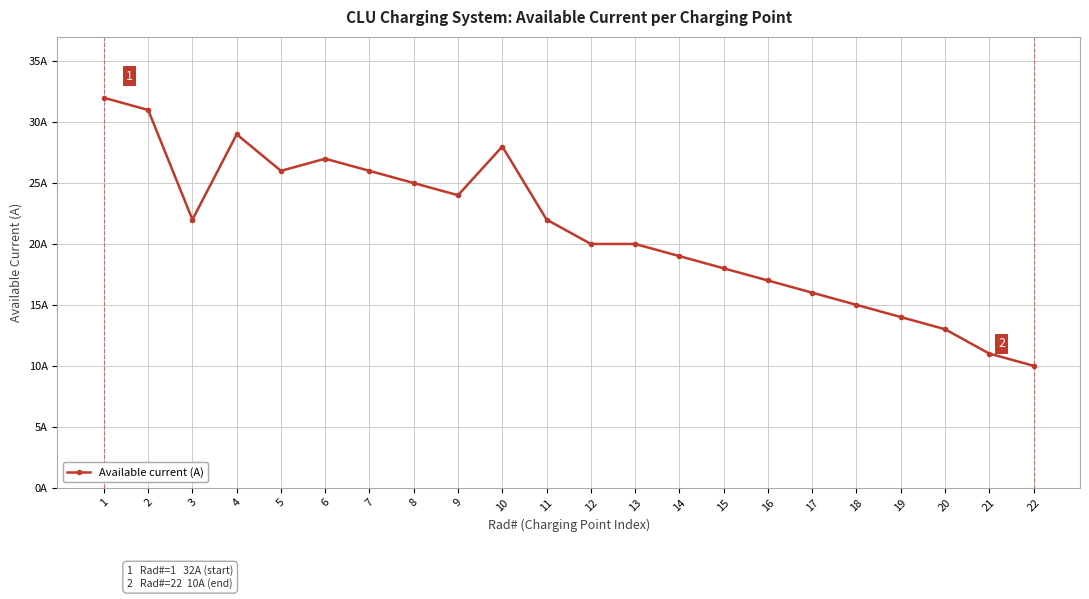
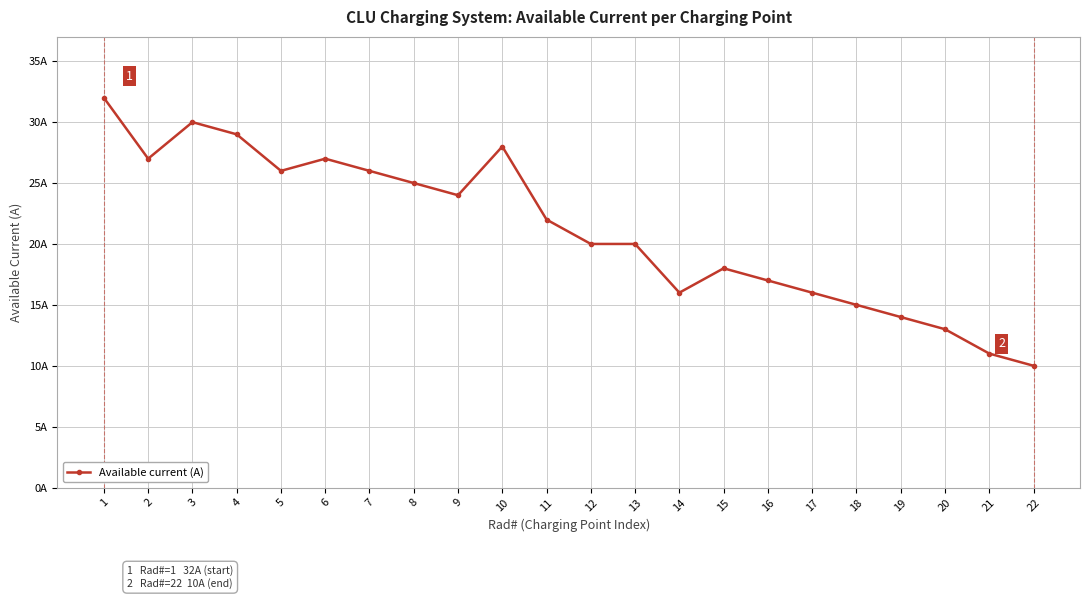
  {
    "1": "32A",
-   "2": "31A",
-   "3": "22A",
+   "2": "27A",
+   "3": "30A",
    "4": "29A",
    "5": "26A",
    "6": "27A",
    "7": "26A",
    "8": "25A",
    "9": "24A",
    "10": "28A",
    "11": "22A",
    "12": "20A",
    "13": "20A",
-   "14": "19A",
+   "14": "16A",
    "15": "18A",
    "16": "17A",
    "17": "16A",
    "18": "15A",
    "19": "14A",
    "20": "13A",
    "22": "10A"
  }
